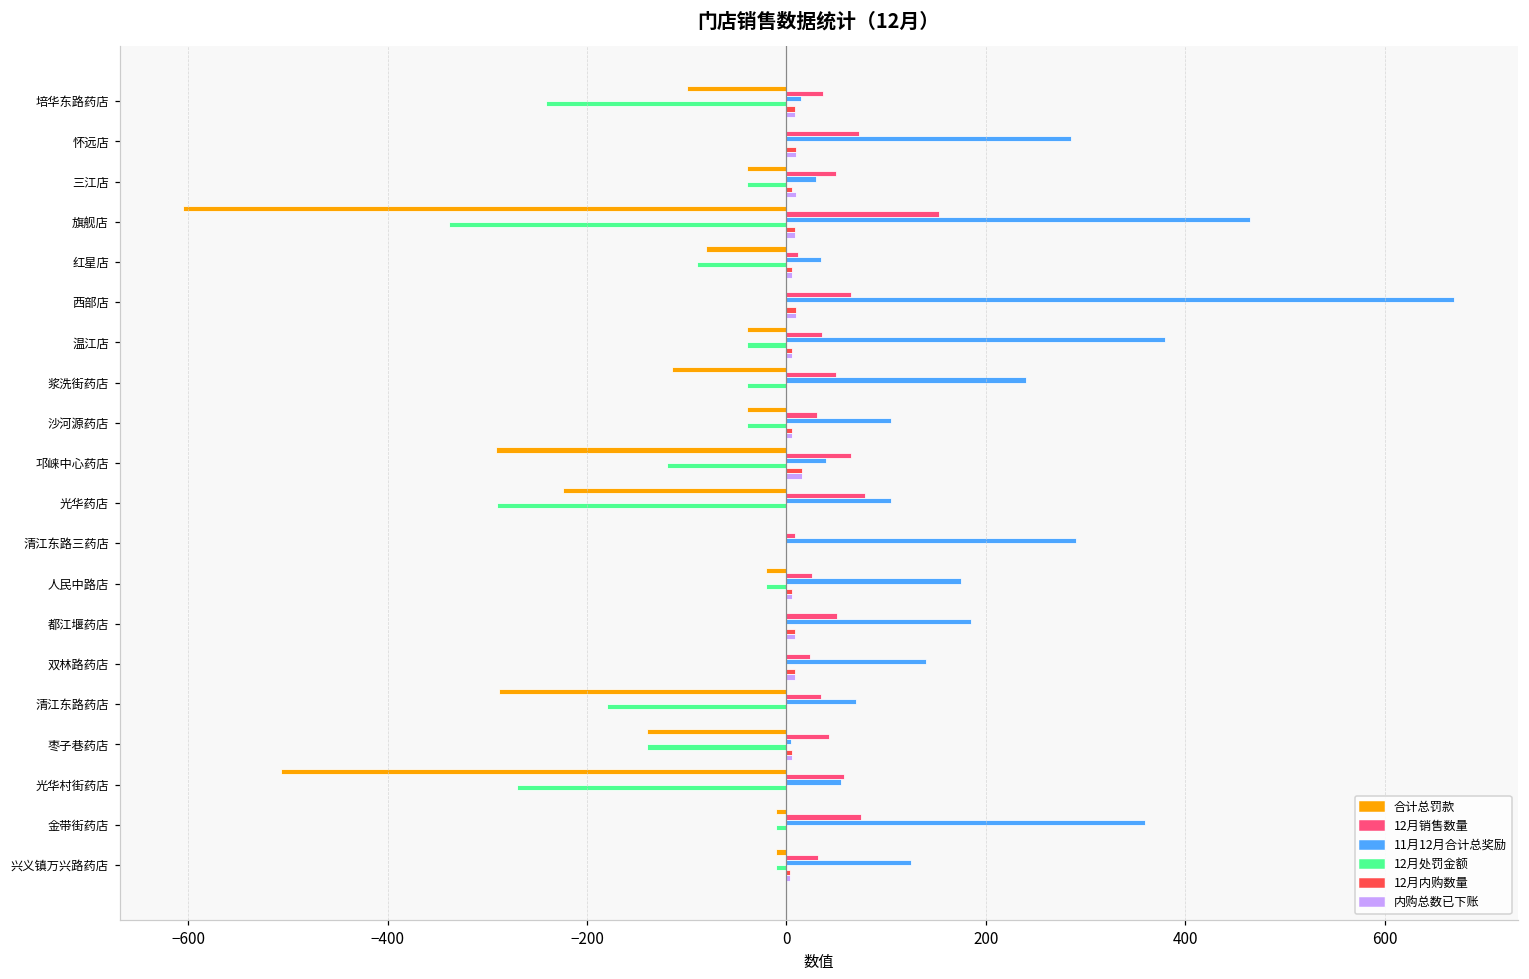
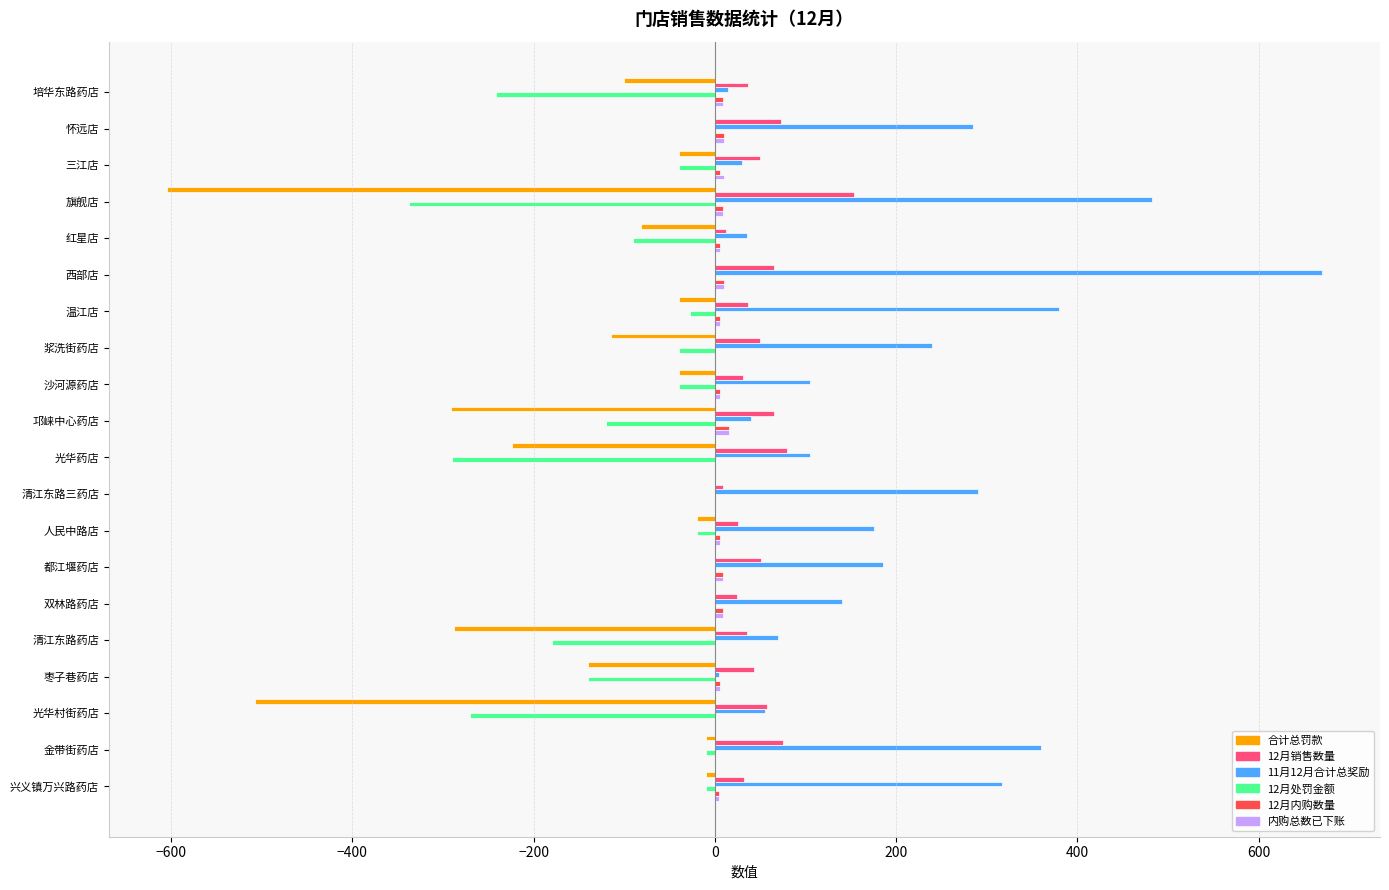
  {
    "合计总罚款": {
      "培华东路药店": -100,
      "怀远店": 0,
      "三江店": -40,
      "旗舰店": -610,
      "红星店": -80,
      "西部店": 0,
      "温江店": -40,
      "浆洗街药店": -120,
      "沙河源药店": -40,
      "邛崃中心药店": -290,
      "光华药店": -220,
      "清江东路三药店": 0,
      "人民中路店": -20,
      "都江堰药店": 0,
      "双林路药店": 0,
      "清江东路药店": -290,
      "枣子巷药店": -140,
      "光华村街药店": -510,
      "金带街药店": -10,
      "兴义镇万兴路药店": -10
    },
    "11月12月合计总奖励": {
      "培华东路药店": 20,
      "怀远店": 290,
      "三江店": 30,
-     "旗舰店": 470,
+     "旗舰店": 480,
      "红星店": 40,
      "西部店": 670,
      "温江店": 380,
      "浆洗街药店": 240,
      "沙河源药店": 110,
      "邛崃中心药店": 40,
      "光华药店": 110,
      "清江东路三药店": 290,
      "人民中路店": 180,
      "都江堰药店": 190,
      "双林路药店": 140,
      "清江东路药店": 70,
      "枣子巷药店": 10,
      "光华村街药店": 60,
      "金带街药店": 360,
-     "兴义镇万兴路药店": 130
+     "兴义镇万兴路药店": 320
    },
    "12月处罚金额": {
      "培华东路药店": -240,
      "怀远店": 0,
      "三江店": -40,
      "旗舰店": -340,
      "红星店": -90,
      "西部店": 0,
-     "温江店": -40,
+     "温江店": -30,
      "浆洗街药店": -40,
      "沙河源药店": -40,
      "邛崃中心药店": -120,
      "光华药店": -290,
      "清江东路三药店": 0,
      "人民中路店": -20,
      "都江堰药店": 0,
      "双林路药店": 0,
      "清江东路药店": -180,
      "枣子巷药店": -140,
      "光华村街药店": -270,
      "金带街药店": -10,
      "兴义镇万兴路药店": -10
    },
    "内购总数已下账": {
      "培华东路药店": 10,
      "怀远店": 10,
      "三江店": 10,
      "旗舰店": 10,
      "红星店": 10,
      "西部店": 10,
      "温江店": 10,
      "浆洗街药店": 0,
      "沙河源药店": 10,
      "邛崃中心药店": 20,
      "光华药店": 0,
      "清江东路三药店": 0,
      "人民中路店": 10,
      "都江堰药店": 10,
      "双林路药店": 10,
      "清江东路药店": 0,
      "枣子巷药店": 10,
      "光华村街药店": 0,
      "金带街药店": 0,
      "兴义镇万兴路药店": 0
    }
  }
